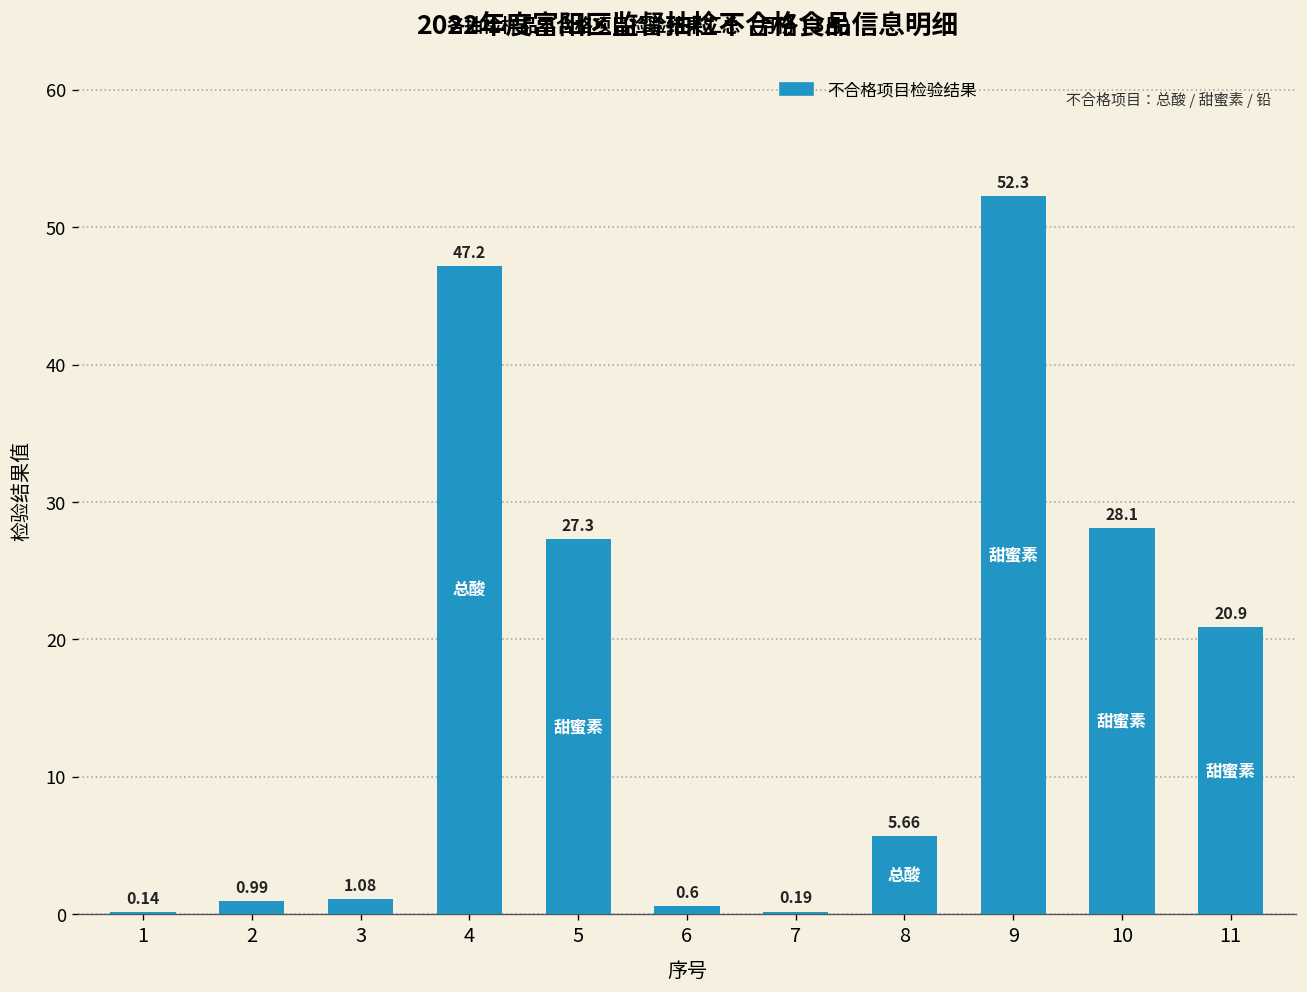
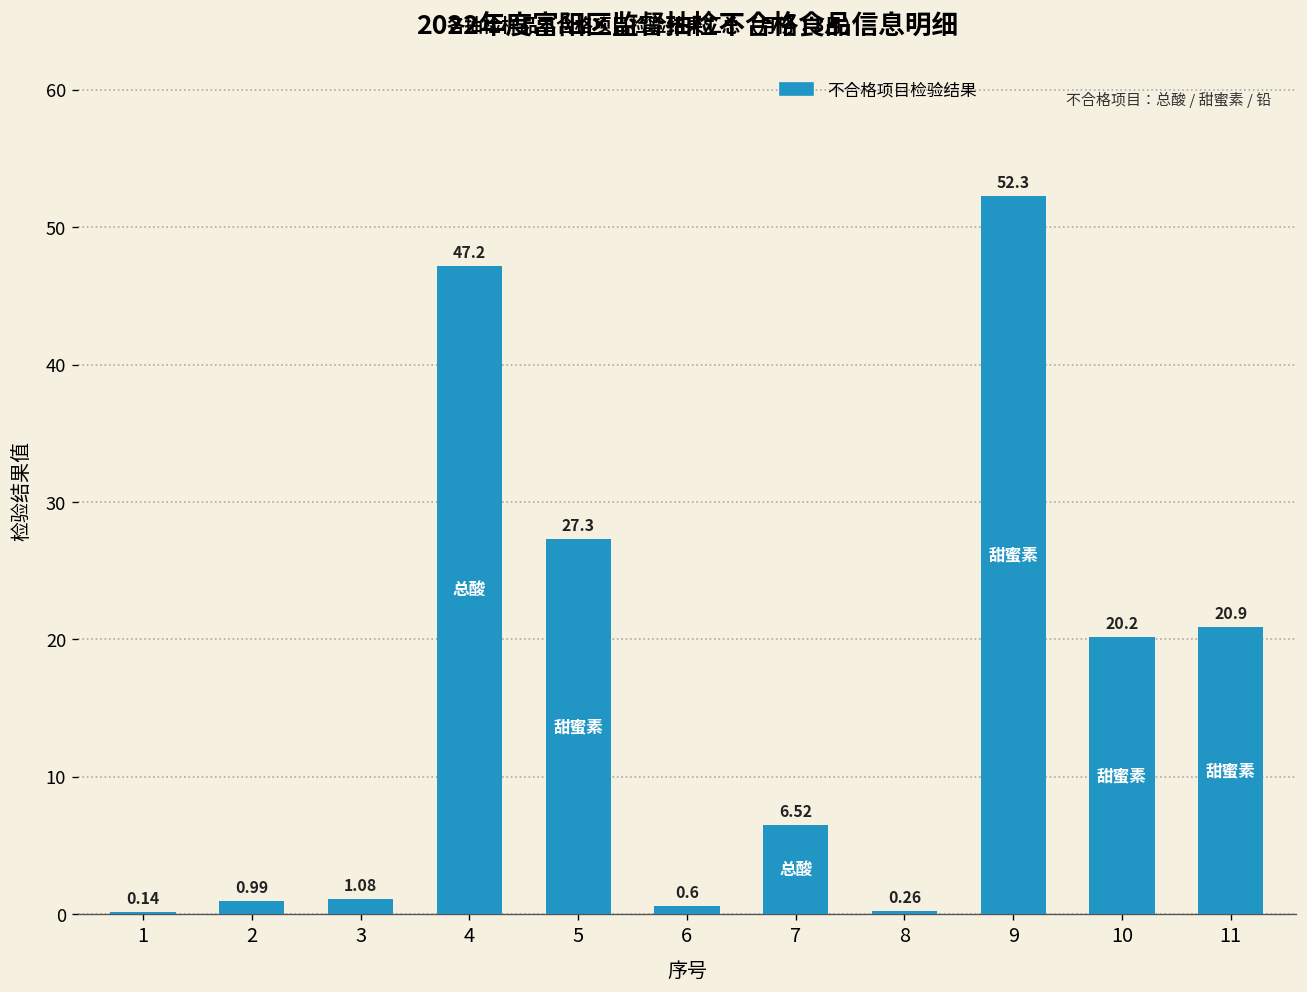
  {
    "1": 0.14,
    "2": 0.99,
    "3": 1.08,
    "4": 47.2,
    "5": 27.3,
    "6": 0.6,
-   "7": 0.19,
-   "8": 5.66,
+   "7": 6.52,
+   "8": 0.26,
    "9": 52.3,
-   "10": 28.1,
+   "10": 20.2,
    "11": 20.9
  }
